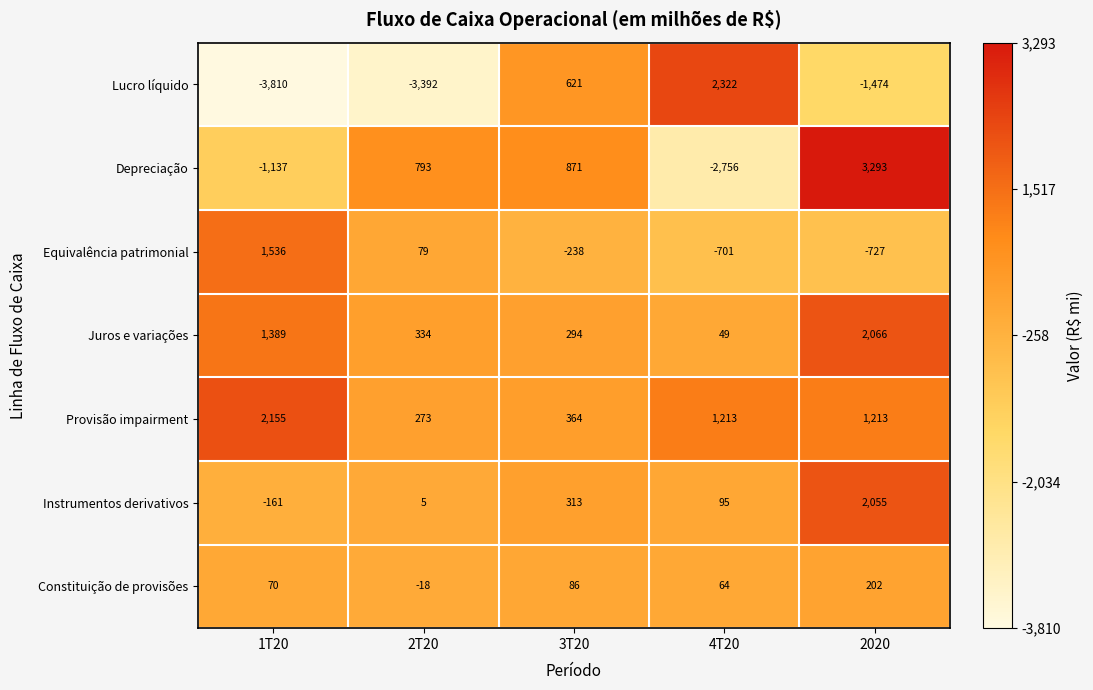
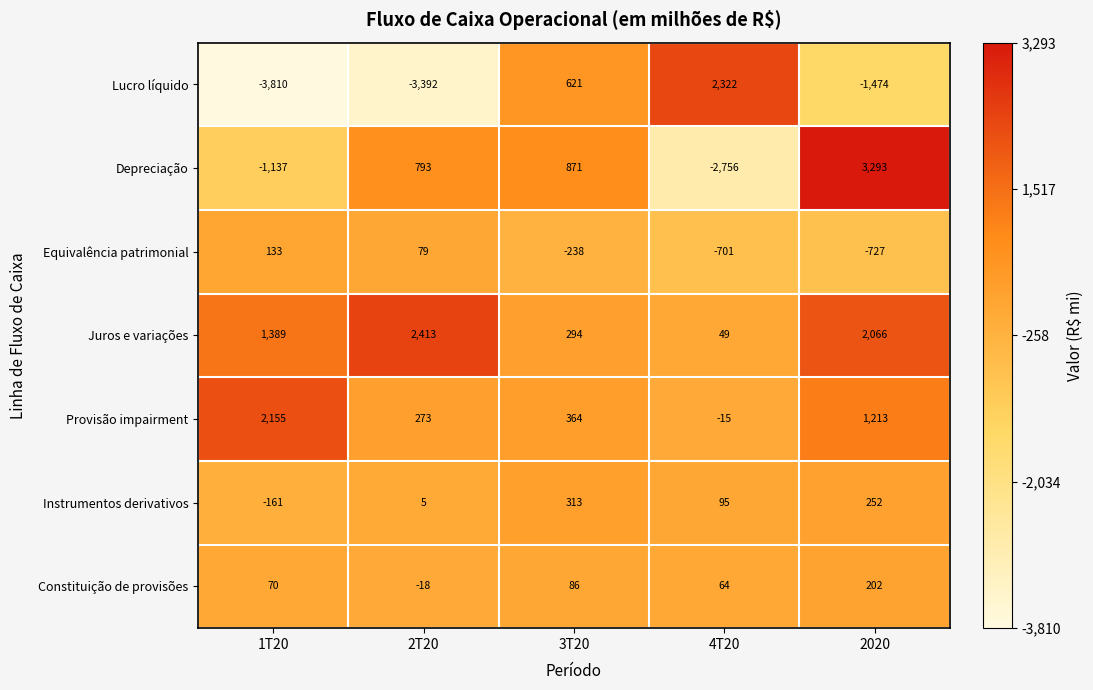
  {
    "Lucro líquido": {
      "1T20": "-3,810",
      "2T20": "-3,392",
      "3T20": "621",
      "4T20": "2,322",
      "2020": "-1,474"
    },
    "Depreciação": {
      "1T20": "-1,137",
      "2T20": "793",
      "3T20": "871",
      "4T20": "-2,756",
      "2020": "3,293"
    },
    "Equivalência patrimonial": {
-     "1T20": "1,536",
+     "1T20": "133",
      "2T20": "79",
      "3T20": "-238",
      "4T20": "-701",
      "2020": "-727"
    },
    "Juros e variações": {
      "1T20": "1,389",
-     "2T20": "334",
+     "2T20": "2,413",
      "3T20": "294",
      "4T20": "49",
      "2020": "2,066"
    },
    "Provisão impairment": {
      "1T20": "2,155",
      "2T20": "273",
      "3T20": "364",
-     "4T20": "1,213",
+     "4T20": "-15",
      "2020": "1,213"
    },
    "Instrumentos derivativos": {
      "1T20": "-161",
      "2T20": "5",
      "3T20": "313",
      "4T20": "95",
-     "2020": "2,055"
+     "2020": "252"
    },
    "Constituição de provisões": {
      "1T20": "70",
      "2T20": "-18",
      "3T20": "86",
      "4T20": "64",
      "2020": "202"
    }
  }
